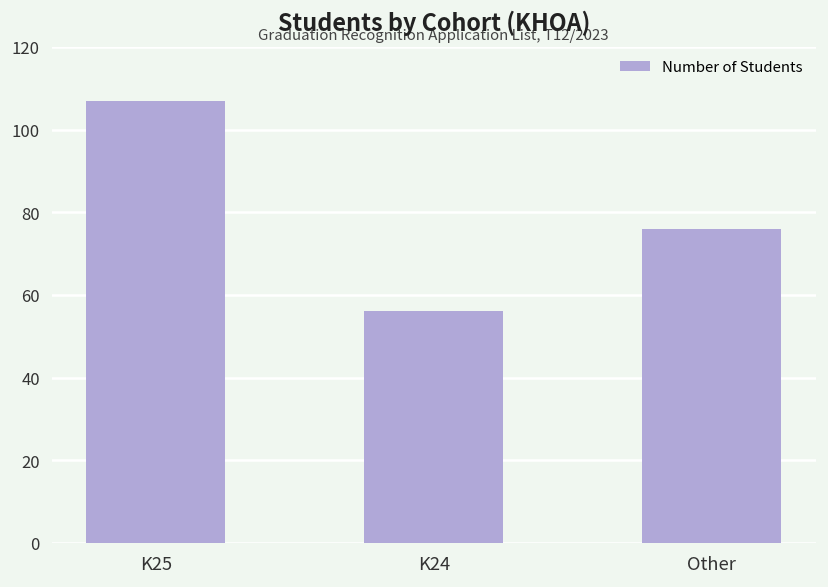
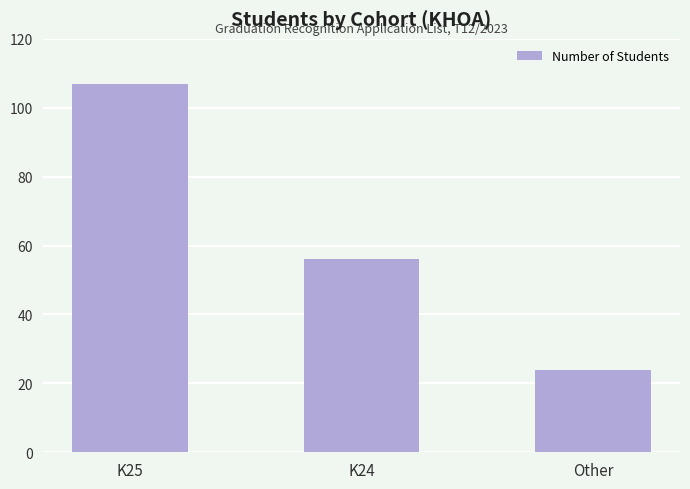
  {
    "K25": 107,
    "K24": 56,
-   "Other": 76
+   "Other": 24
  }
